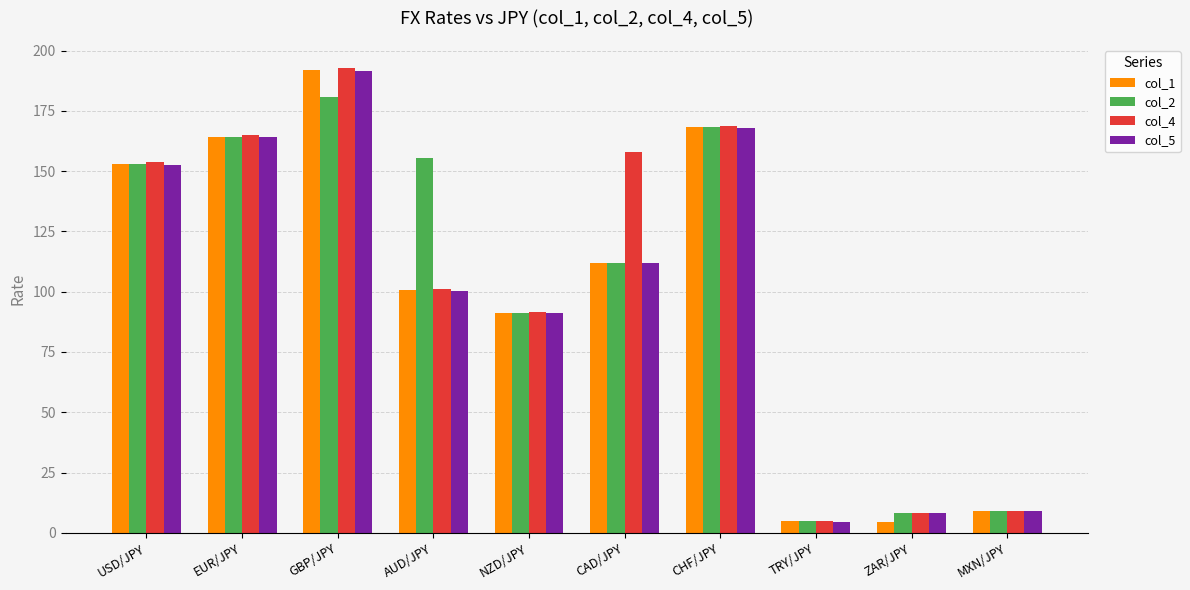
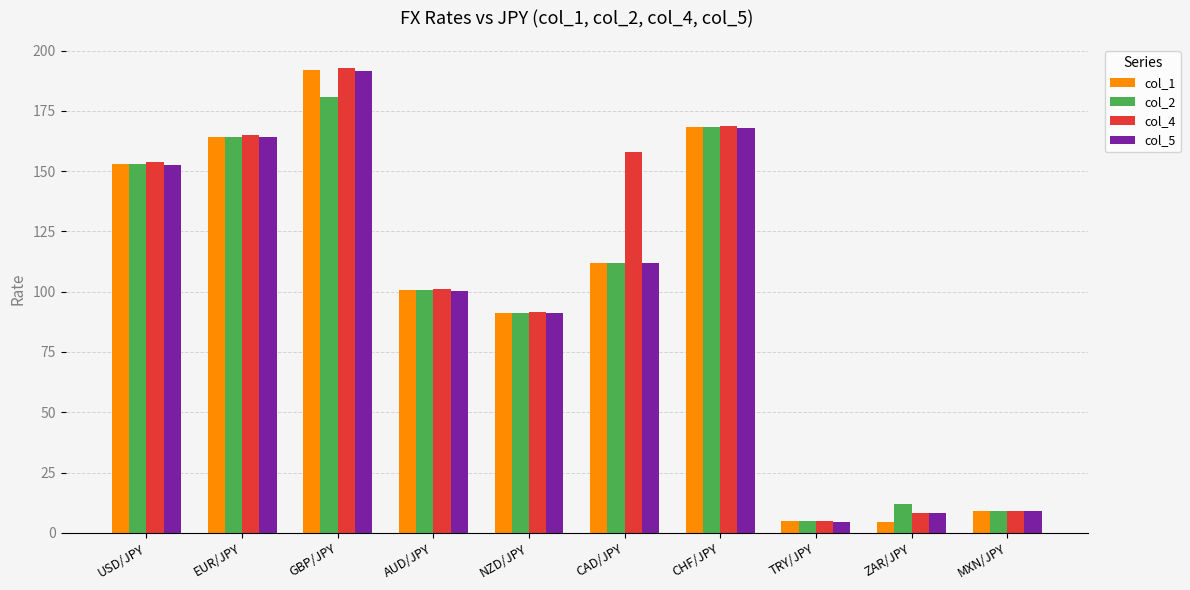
  {
    "col_1": {
      "USD/JPY": 153,
      "EUR/JPY": 164,
      "GBP/JPY": 192,
      "AUD/JPY": 101,
      "NZD/JPY": 91,
      "CAD/JPY": 112,
      "CHF/JPY": 168,
      "TRY/JPY": 5,
      "ZAR/JPY": 4,
      "MXN/JPY": 9
    },
    "col_2": {
      "USD/JPY": 153,
      "EUR/JPY": 164,
      "GBP/JPY": 181,
-     "AUD/JPY": 155,
+     "AUD/JPY": 101,
      "NZD/JPY": 91,
      "CAD/JPY": 112,
      "CHF/JPY": 168,
      "TRY/JPY": 5,
-     "ZAR/JPY": 8,
+     "ZAR/JPY": 12,
      "MXN/JPY": 9
    },
    "col_4": {
      "USD/JPY": 154,
      "EUR/JPY": 165,
      "GBP/JPY": 193,
      "AUD/JPY": 101,
      "NZD/JPY": 92,
      "CAD/JPY": 158,
      "CHF/JPY": 169,
      "TRY/JPY": 5,
      "ZAR/JPY": 8,
      "MXN/JPY": 9
    },
    "col_5": {
      "USD/JPY": 153,
      "EUR/JPY": 164,
      "GBP/JPY": 192,
      "AUD/JPY": 100,
      "NZD/JPY": 91,
      "CAD/JPY": 112,
      "CHF/JPY": 168,
      "TRY/JPY": 5,
      "ZAR/JPY": 8,
      "MXN/JPY": 9
    }
  }
